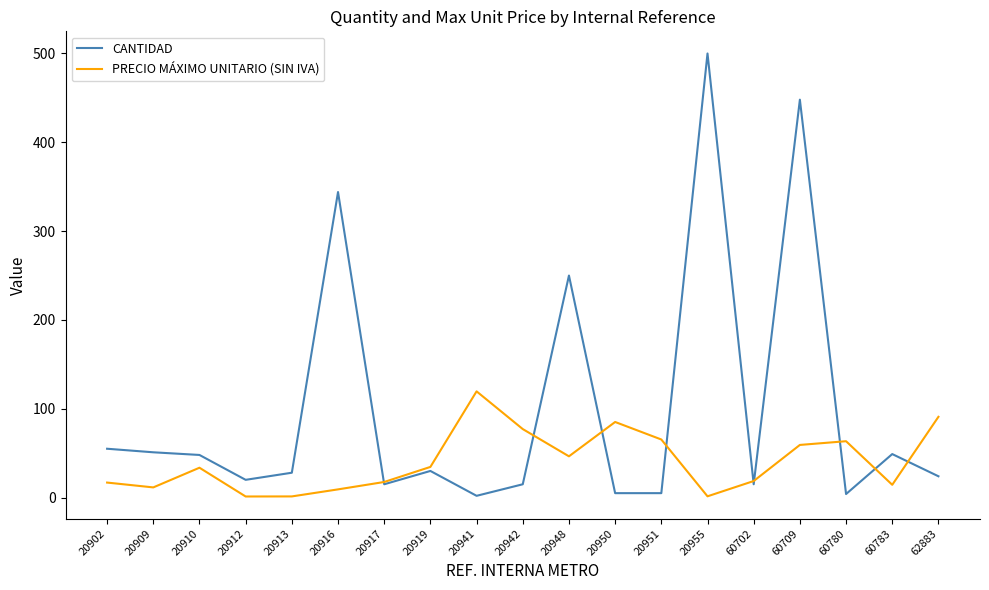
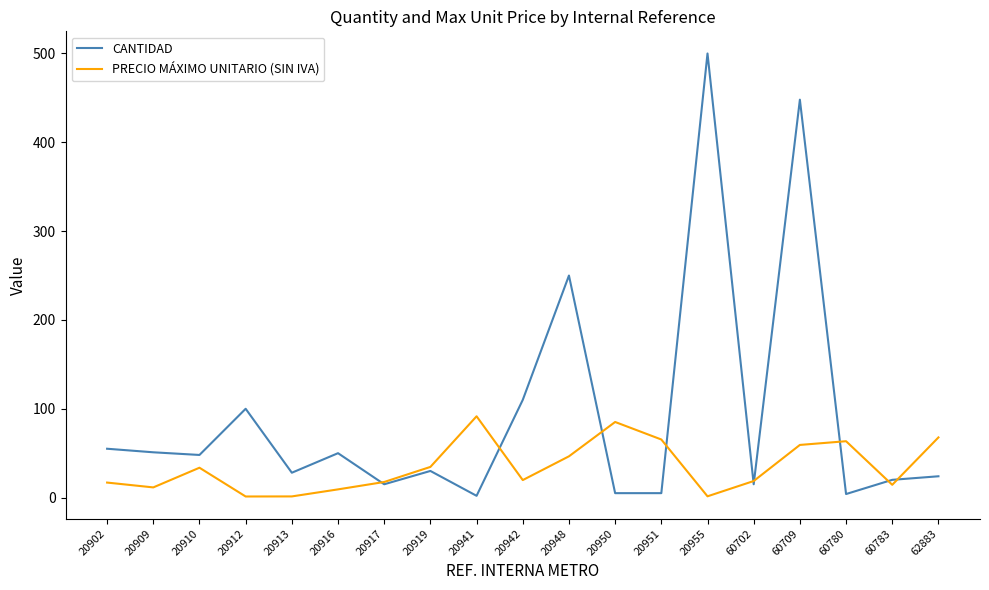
  {
    "CANTIDAD": {
      "20902": 60,
      "20909": 50,
      "20910": 50,
-     "20912": 20,
+     "20912": 100,
      "20913": 30,
-     "20916": 340,
+     "20916": 50,
      "20919": 30,
      "20941": 0,
-     "20942": 20,
+     "20942": 110,
      "20948": 250,
      "20950": 10,
      "20951": 10,
      "20955": 500,
      "60702": 20,
      "60709": 450,
      "60780": 0,
-     "60783": 50,
+     "60783": 20,
      "62883": 20
    },
    "PRECIO MÁXIMO UNITARIO (SIN IVA)": {
      "20902": 20,
      "20909": 10,
      "20910": 30,
      "20912": 0,
      "20913": 0,
      "20916": 10,
      "20919": 30,
-     "20941": 120,
-     "20942": 80,
+     "20941": 90,
+     "20942": 20,
      "20948": 50,
      "20950": 90,
      "20951": 70,
      "20955": 0,
      "60702": 20,
      "60709": 60,
      "60780": 60,
      "60783": 10,
-     "62883": 90
+     "62883": 70
    }
  }
